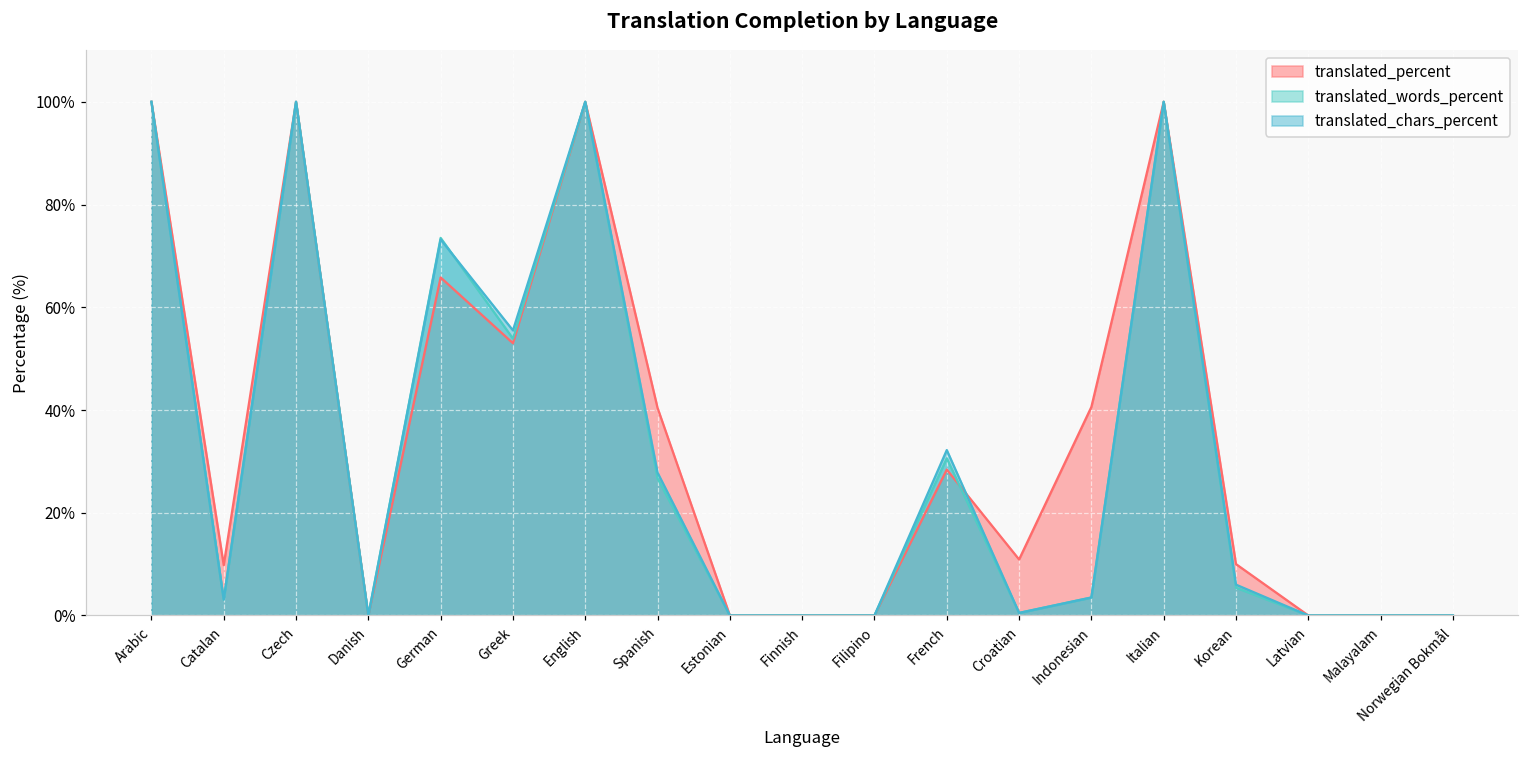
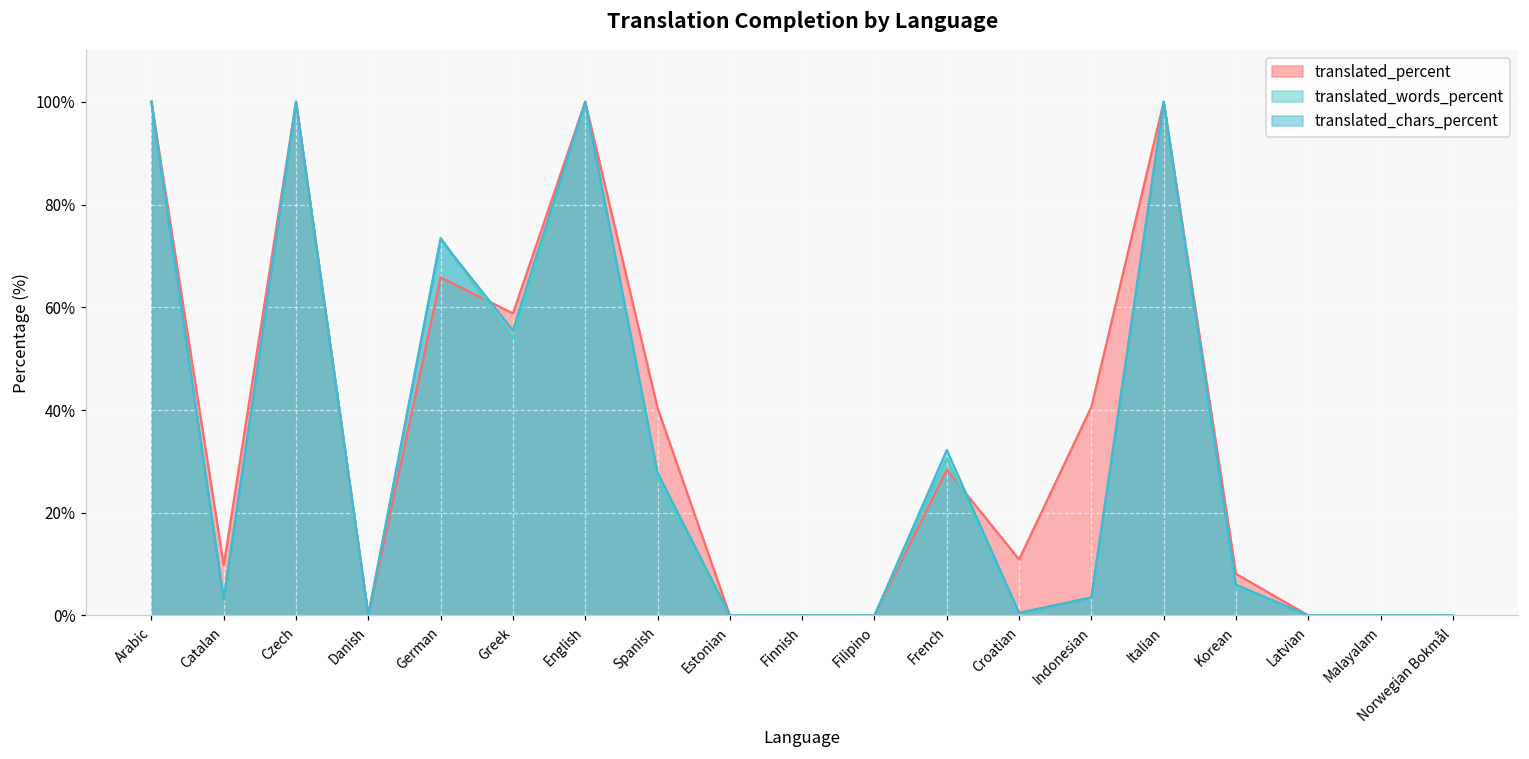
  {
    "translated_percent": {
      "Catalan": "10%",
      "German": "66%",
-     "Greek": "53%",
+     "Greek": "59%",
      "Spanish": "40%",
      "French": "28%",
      "Croatian": "11%",
      "Indonesian": "41%",
-     "Korean": "10%"
+     "Korean": "8%"
    }
  }
